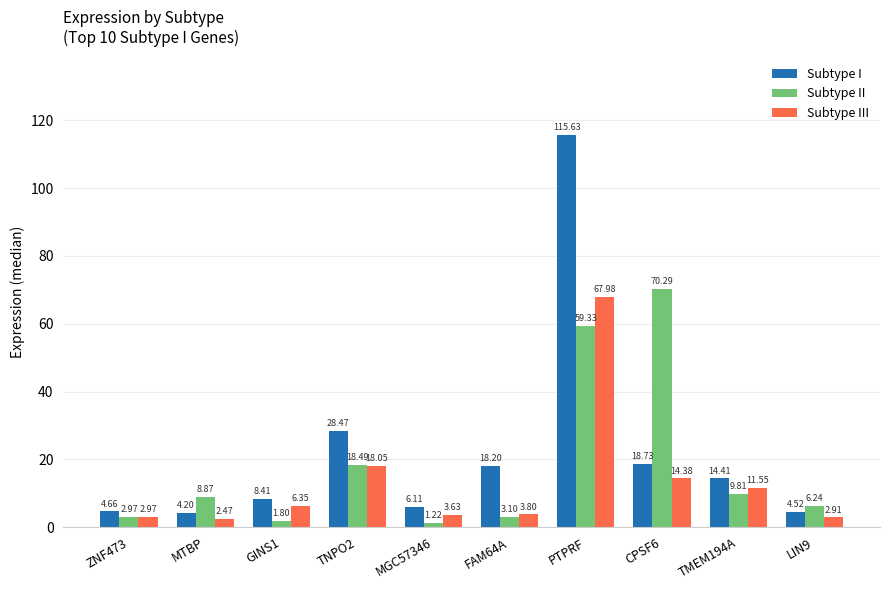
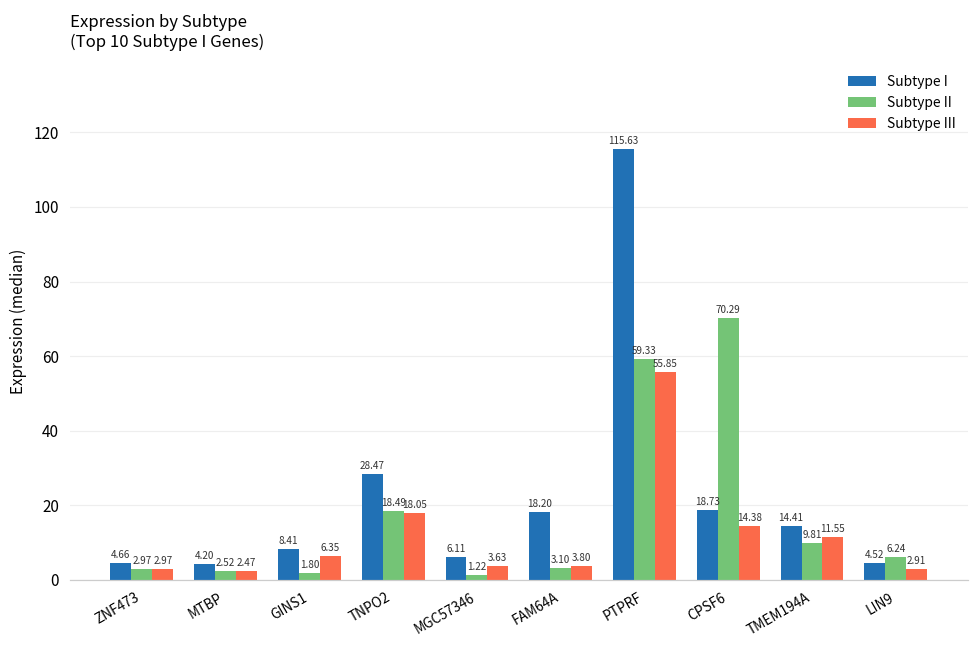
  {
    "Subtype I": {
      "ZNF473": 4.66,
      "MTBP": 4.20,
      "GINS1": 8.41,
      "TNPO2": 28.47,
      "MGC57346": 6.11,
      "FAM64A": 18.20,
      "PTPRF": 115.63,
      "CPSF6": 18.73,
      "TMEM194A": 14.41,
      "LIN9": 4.52
    },
    "Subtype II": {
      "ZNF473": 2.97,
-     "MTBP": 8.87,
+     "MTBP": 2.52,
      "GINS1": 1.80,
      "TNPO2": 18.49,
      "MGC57346": 1.22,
      "FAM64A": 3.10,
      "PTPRF": 59.33,
      "CPSF6": 70.29,
      "TMEM194A": 9.81,
      "LIN9": 6.24
    },
    "Subtype III": {
      "ZNF473": 2.97,
      "MTBP": 2.47,
      "GINS1": 6.35,
      "TNPO2": 18.05,
      "MGC57346": 3.63,
      "FAM64A": 3.80,
-     "PTPRF": 67.98,
+     "PTPRF": 55.85,
      "CPSF6": 14.38,
      "TMEM194A": 11.55,
      "LIN9": 2.91
    }
  }
